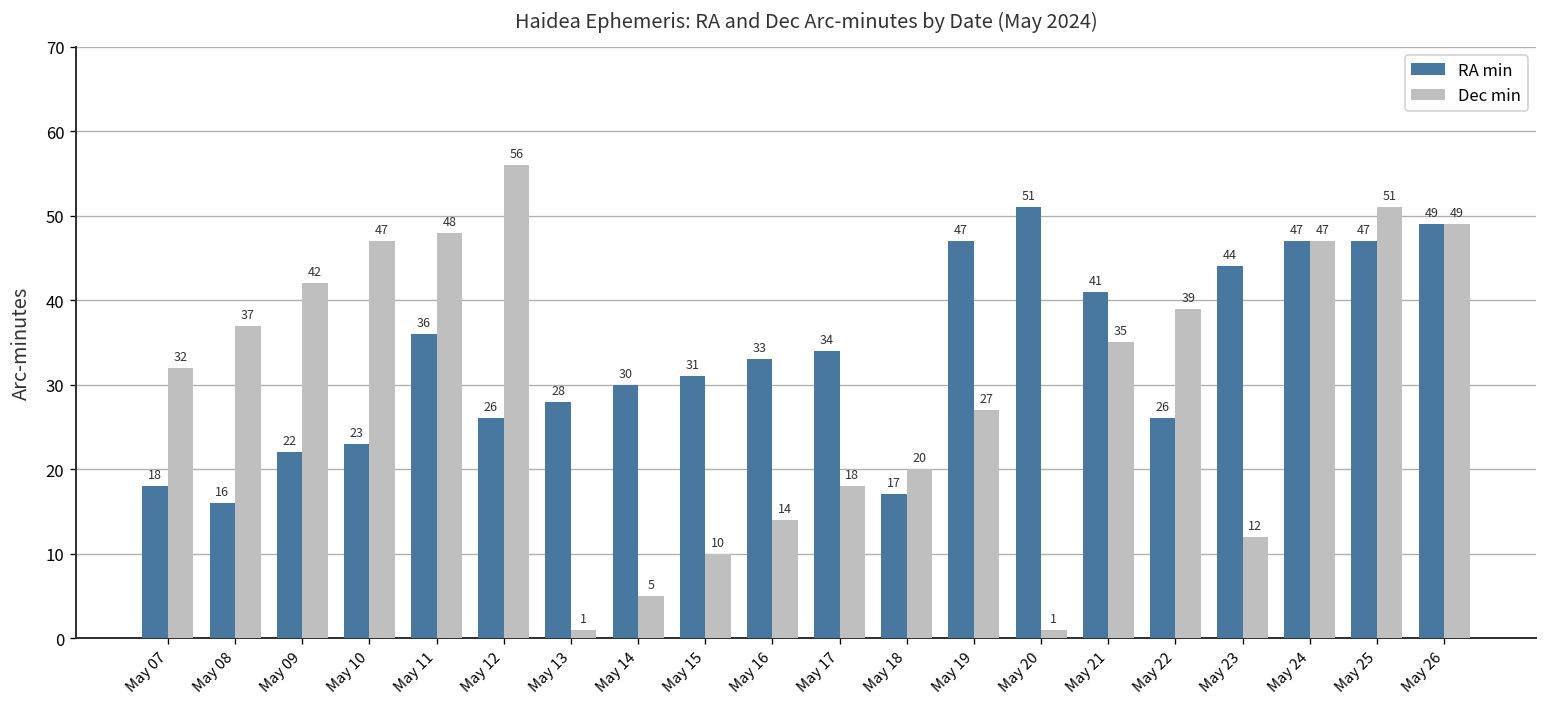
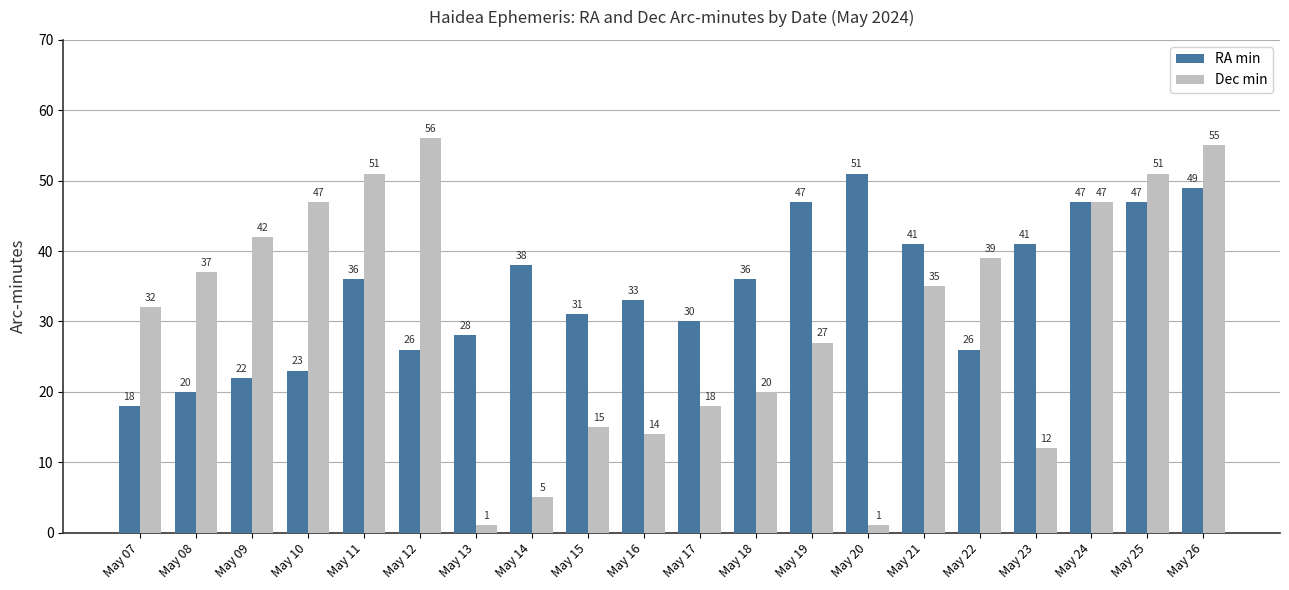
  {
    "RA min": {
      "May 07": 18,
-     "May 08": 16,
+     "May 08": 20,
      "May 09": 22,
      "May 10": 23,
      "May 11": 36,
      "May 12": 26,
      "May 13": 28,
-     "May 14": 30,
+     "May 14": 38,
      "May 15": 31,
      "May 16": 33,
-     "May 17": 34,
-     "May 18": 17,
+     "May 17": 30,
+     "May 18": 36,
      "May 19": 47,
      "May 20": 51,
      "May 21": 41,
      "May 22": 26,
-     "May 23": 44,
+     "May 23": 41,
      "May 24": 47,
      "May 25": 47,
      "May 26": 49
    },
    "Dec min": {
      "May 07": 32,
      "May 08": 37,
      "May 09": 42,
      "May 10": 47,
-     "May 11": 48,
+     "May 11": 51,
      "May 12": 56,
      "May 13": 1,
      "May 14": 5,
-     "May 15": 10,
+     "May 15": 15,
      "May 16": 14,
      "May 17": 18,
      "May 18": 20,
      "May 19": 27,
      "May 20": 1,
      "May 21": 35,
      "May 22": 39,
      "May 23": 12,
      "May 24": 47,
      "May 25": 51,
-     "May 26": 49
+     "May 26": 55
    }
  }
